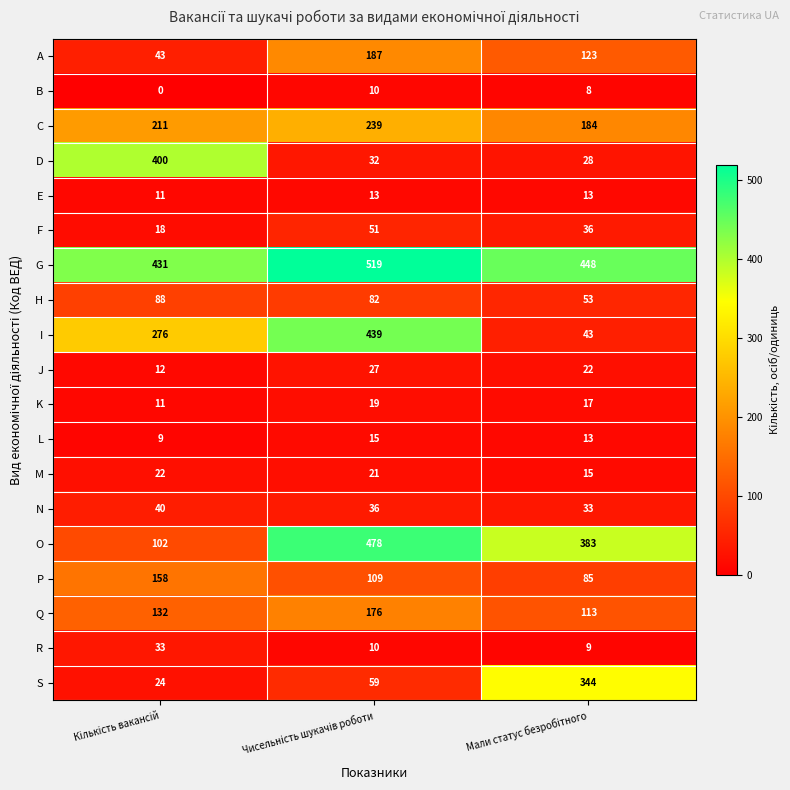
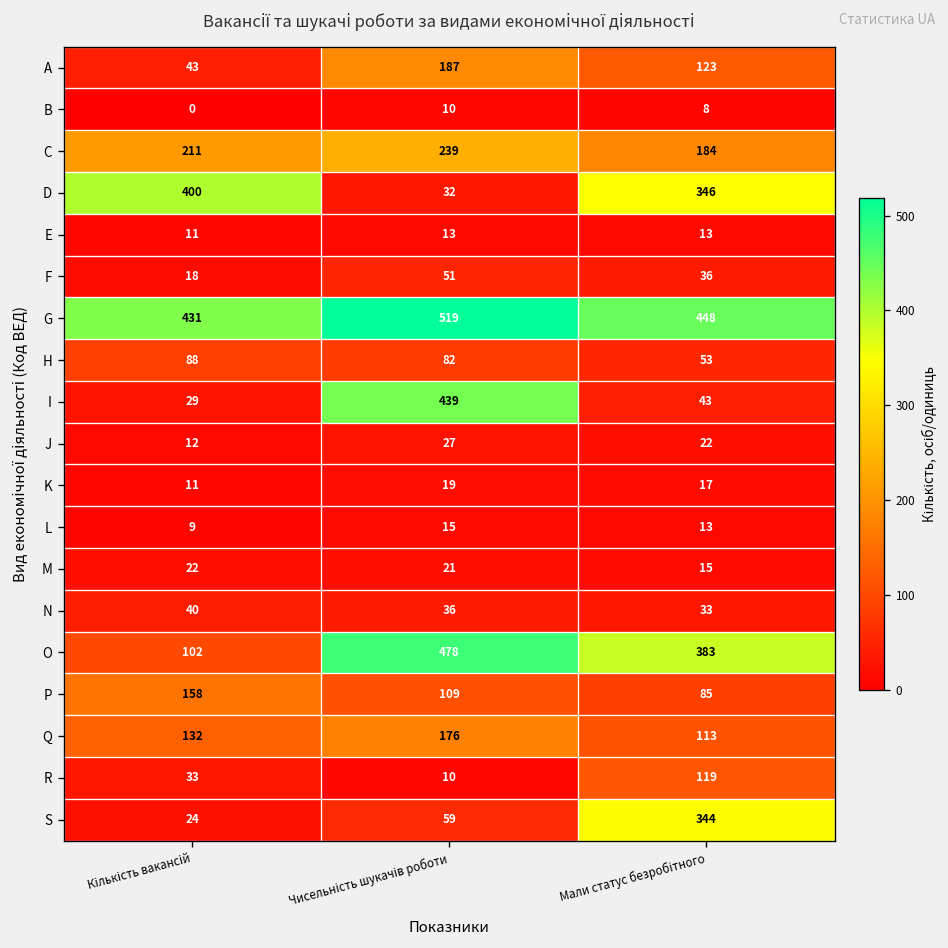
  {
    "A": {
      "Кількість вакансій": 43,
      "Чисельність шукачів роботи": 187,
      "Мали статус безробітного": 123
    },
    "B": {
      "Кількість вакансій": 0,
      "Чисельність шукачів роботи": 10,
      "Мали статус безробітного": 8
    },
    "C": {
      "Кількість вакансій": 211,
      "Чисельність шукачів роботи": 239,
      "Мали статус безробітного": 184
    },
    "D": {
      "Кількість вакансій": 400,
      "Чисельність шукачів роботи": 32,
-     "Мали статус безробітного": 28
+     "Мали статус безробітного": 346
    },
    "E": {
      "Кількість вакансій": 11,
      "Чисельність шукачів роботи": 13,
      "Мали статус безробітного": 13
    },
    "F": {
      "Кількість вакансій": 18,
      "Чисельність шукачів роботи": 51,
      "Мали статус безробітного": 36
    },
    "G": {
      "Кількість вакансій": 431,
      "Чисельність шукачів роботи": 519,
      "Мали статус безробітного": 448
    },
    "H": {
      "Кількість вакансій": 88,
      "Чисельність шукачів роботи": 82,
      "Мали статус безробітного": 53
    },
    "I": {
-     "Кількість вакансій": 276,
+     "Кількість вакансій": 29,
      "Чисельність шукачів роботи": 439,
      "Мали статус безробітного": 43
    },
    "J": {
      "Кількість вакансій": 12,
      "Чисельність шукачів роботи": 27,
      "Мали статус безробітного": 22
    },
    "K": {
      "Кількість вакансій": 11,
      "Чисельність шукачів роботи": 19,
      "Мали статус безробітного": 17
    },
    "L": {
      "Кількість вакансій": 9,
      "Чисельність шукачів роботи": 15,
      "Мали статус безробітного": 13
    },
    "M": {
      "Кількість вакансій": 22,
      "Чисельність шукачів роботи": 21,
      "Мали статус безробітного": 15
    },
    "N": {
      "Кількість вакансій": 40,
      "Чисельність шукачів роботи": 36,
      "Мали статус безробітного": 33
    },
    "O": {
      "Кількість вакансій": 102,
      "Чисельність шукачів роботи": 478,
      "Мали статус безробітного": 383
    },
    "P": {
      "Кількість вакансій": 158,
      "Чисельність шукачів роботи": 109,
      "Мали статус безробітного": 85
    },
    "Q": {
      "Кількість вакансій": 132,
      "Чисельність шукачів роботи": 176,
      "Мали статус безробітного": 113
    },
    "R": {
      "Кількість вакансій": 33,
      "Чисельність шукачів роботи": 10,
-     "Мали статус безробітного": 9
+     "Мали статус безробітного": 119
    },
    "S": {
      "Кількість вакансій": 24,
      "Чисельність шукачів роботи": 59,
      "Мали статус безробітного": 344
    }
  }
